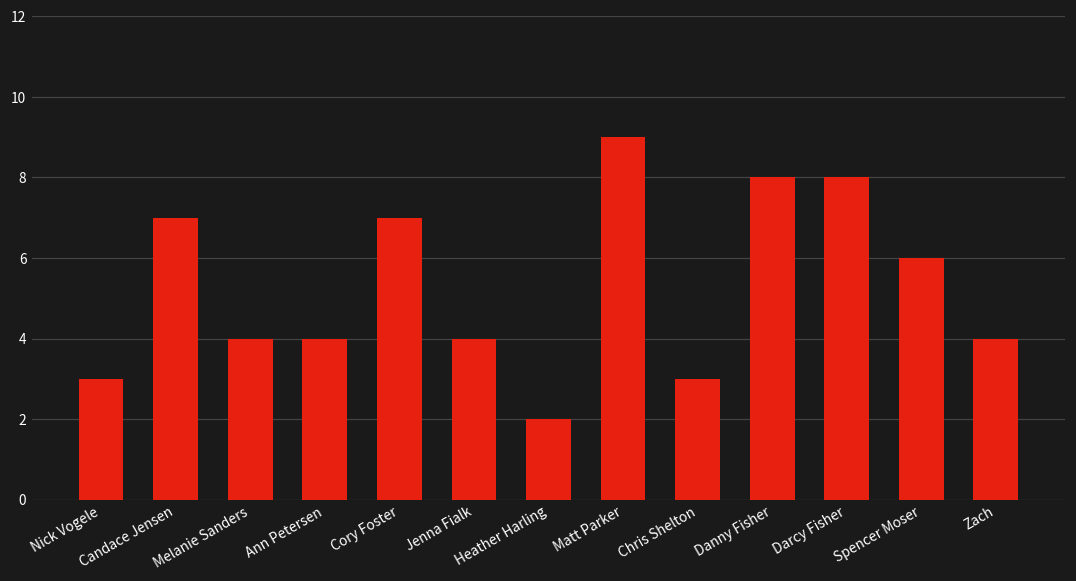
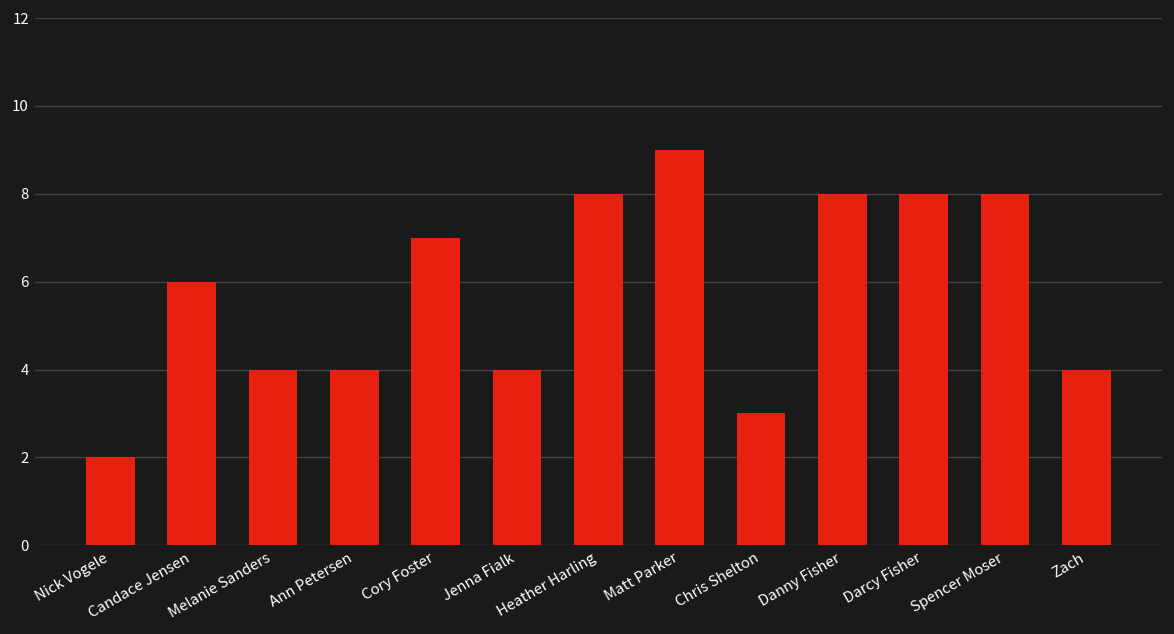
  {
-   "Nick Vogele": 3,
-   "Candace Jensen": 7,
+   "Nick Vogele": 2,
+   "Candace Jensen": 6,
    "Melanie Sanders": 4,
    "Ann Petersen": 4,
    "Cory Foster": 7,
    "Jenna Fialk": 4,
-   "Heather Harling": 2,
+   "Heather Harling": 8,
    "Matt Parker": 9,
    "Chris Shelton": 3,
    "Danny Fisher": 8,
    "Darcy Fisher": 8,
-   "Spencer Moser": 6,
+   "Spencer Moser": 8,
    "Zach": 4
  }
